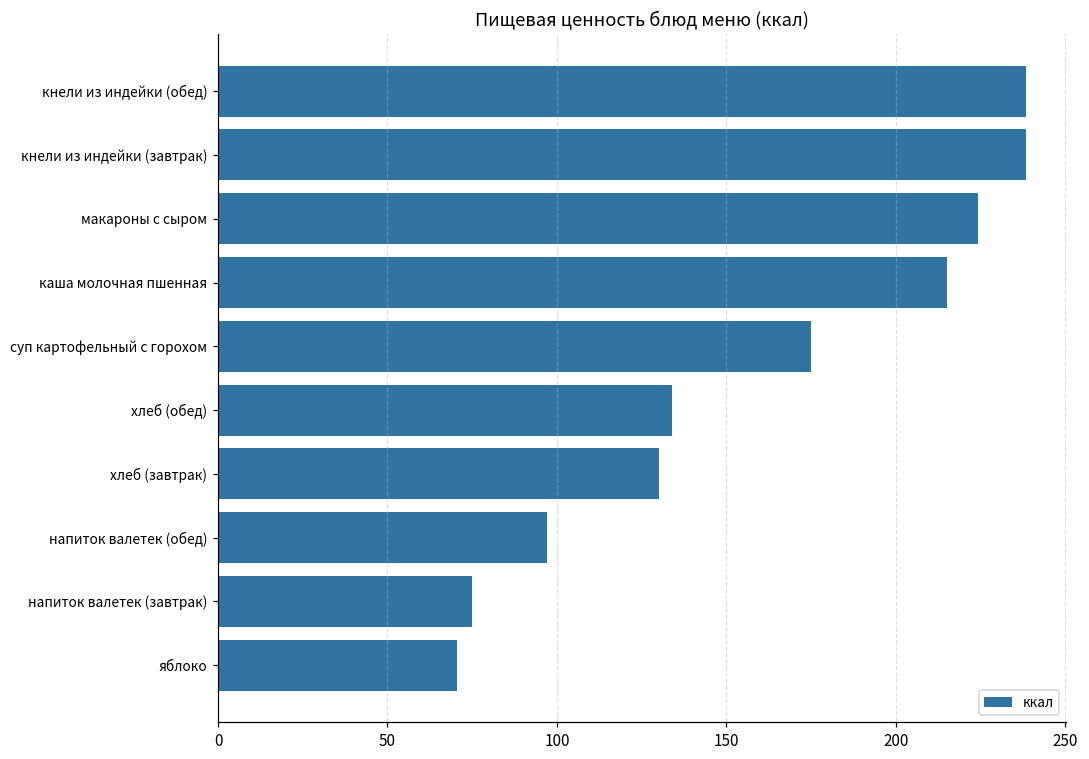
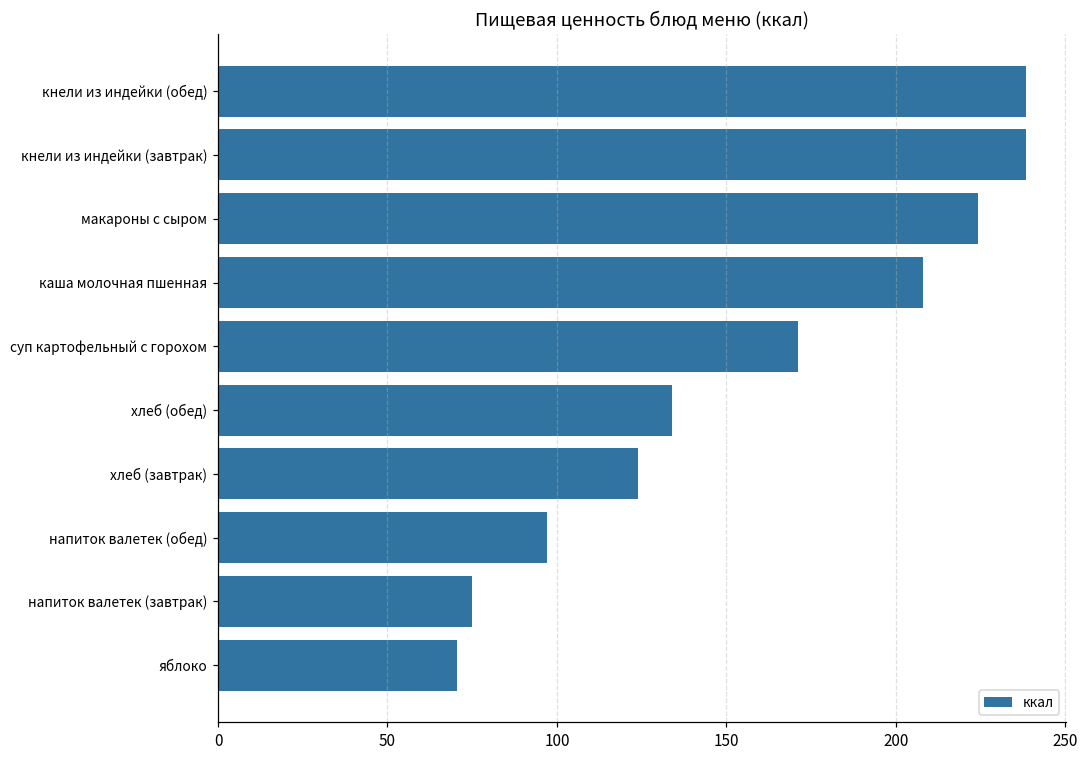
  {
    "кнели из индейки (обед)": 238,
    "кнели из индейки (завтрак)": 238,
    "макароны с сыром": 224,
-   "каша молочная пшенная": 215,
-   "суп картофельный с горохом": 175,
+   "каша молочная пшенная": 208,
+   "суп картофельный с горохом": 171,
    "хлеб (обед)": 134,
-   "хлеб (завтрак)": 130,
+   "хлеб (завтрак)": 124,
    "напиток валетек (обед)": 97,
    "напиток валетек (завтрак)": 75,
    "яблоко": 71
  }
